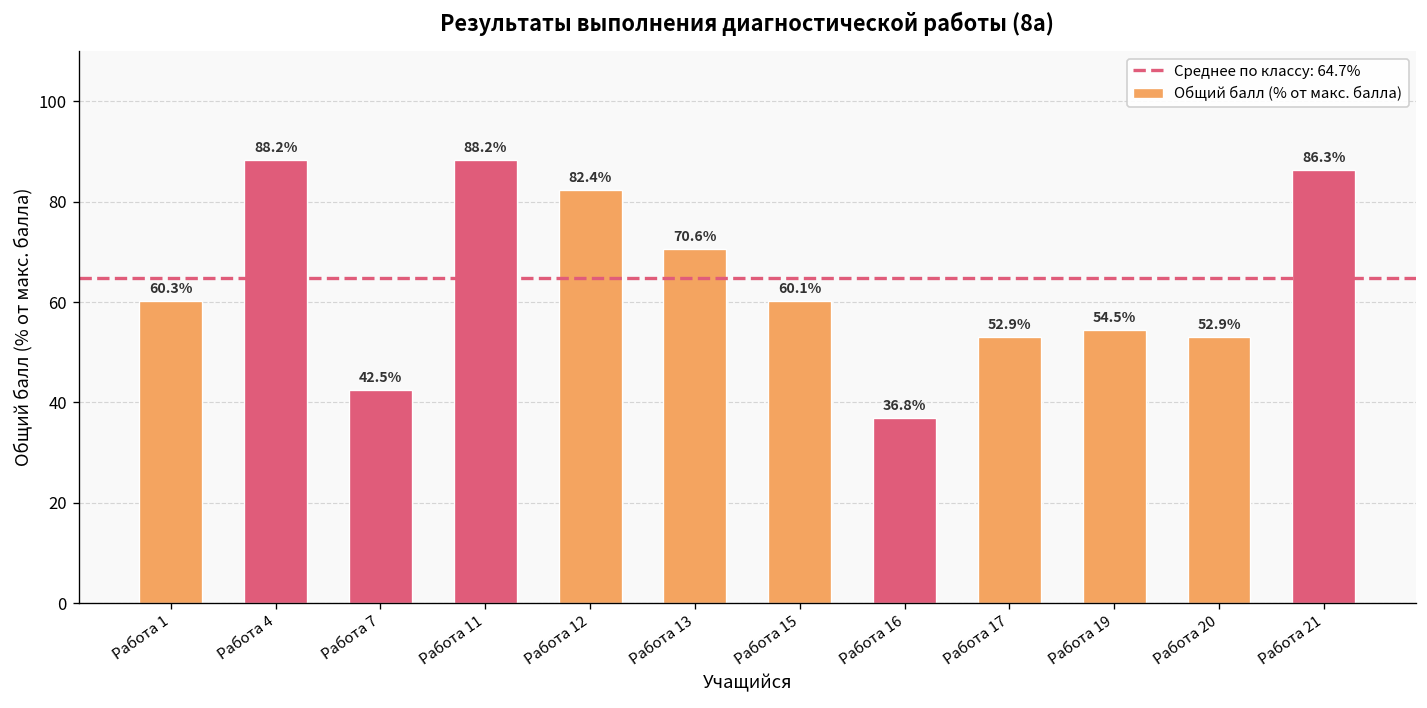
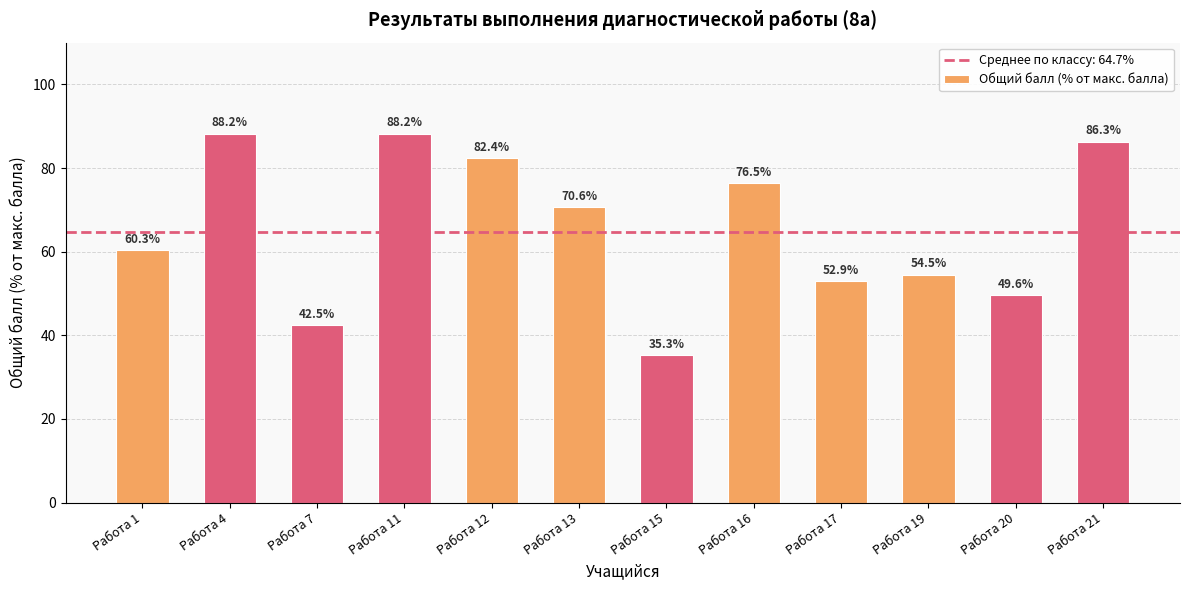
  {
    "Работа 1": "60.3%",
    "Работа 4": "88.2%",
    "Работа 7": "42.5%",
    "Работа 11": "88.2%",
    "Работа 12": "82.4%",
    "Работа 13": "70.6%",
-   "Работа 15": "60.1%",
-   "Работа 16": "36.8%",
+   "Работа 15": "35.3%",
+   "Работа 16": "76.5%",
    "Работа 17": "52.9%",
    "Работа 19": "54.5%",
-   "Работа 20": "52.9%",
+   "Работа 20": "49.6%",
    "Работа 21": "86.3%"
  }
